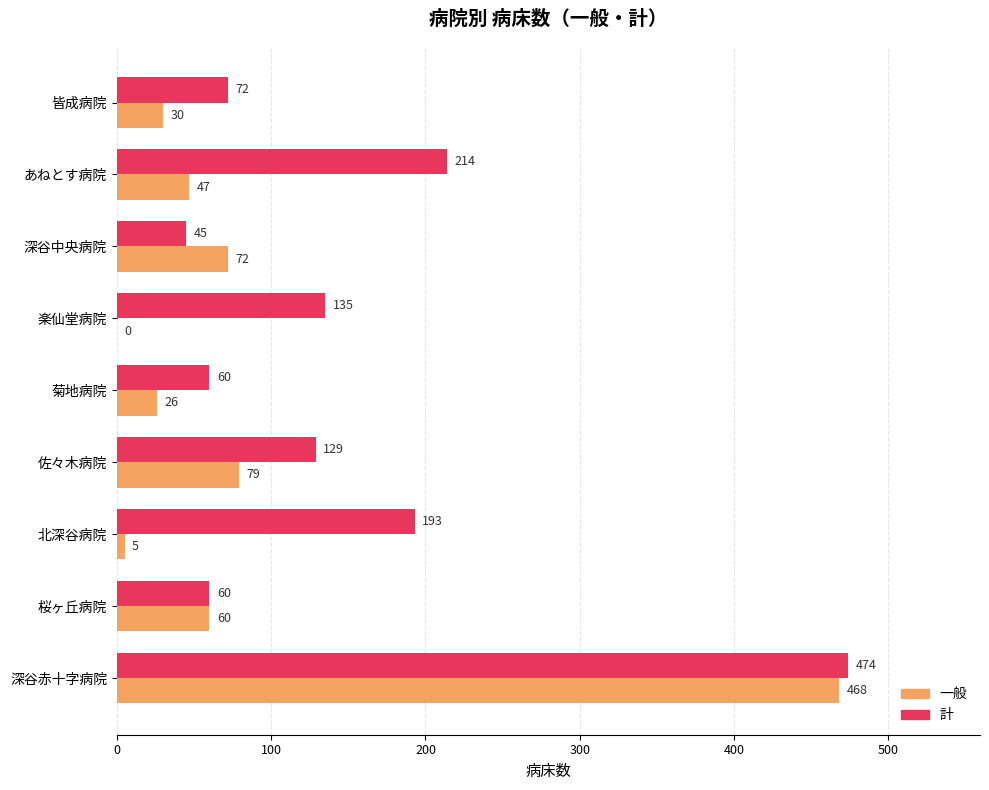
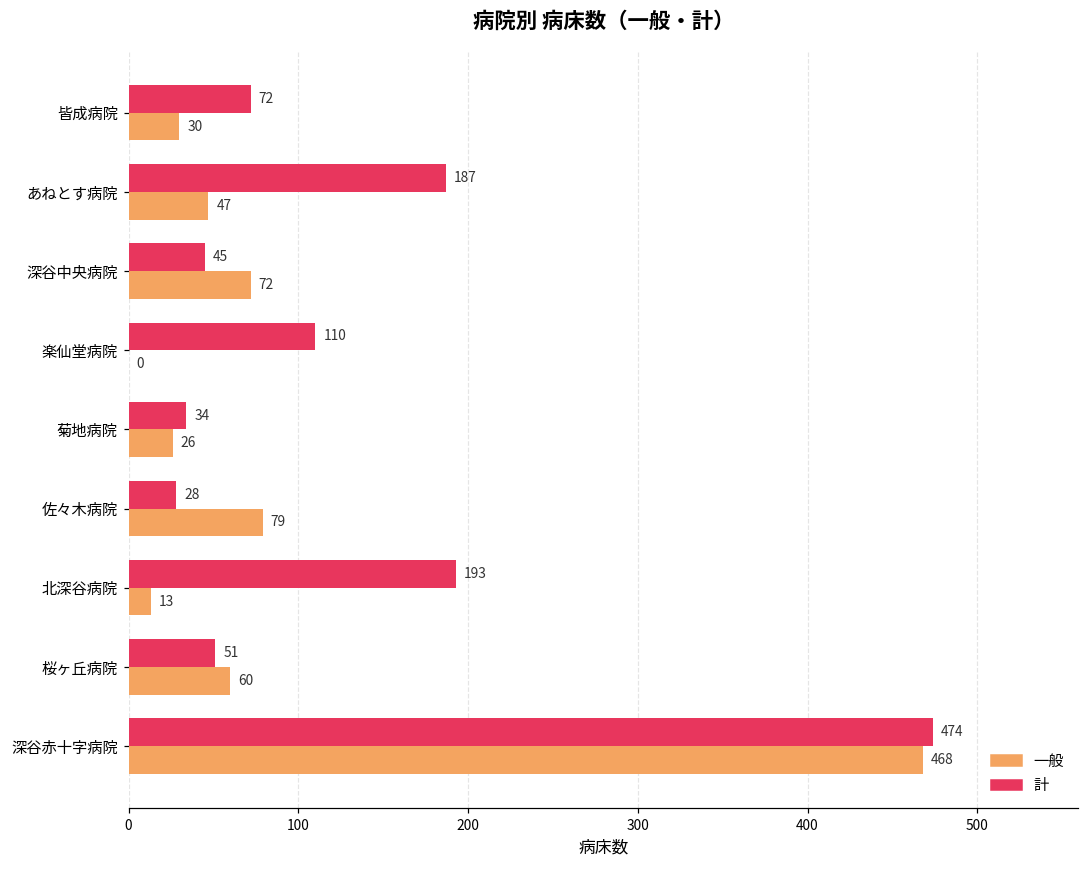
  {
    "一般": {
      "皆成病院": 30,
      "あねとす病院": 47,
      "深谷中央病院": 72,
      "楽仙堂病院": 0,
      "菊地病院": 26,
      "佐々木病院": 79,
-     "北深谷病院": 5,
+     "北深谷病院": 13,
      "桜ヶ丘病院": 60,
      "深谷赤十字病院": 468
    },
    "計": {
      "皆成病院": 72,
-     "あねとす病院": 214,
+     "あねとす病院": 187,
      "深谷中央病院": 45,
-     "楽仙堂病院": 135,
-     "菊地病院": 60,
-     "佐々木病院": 129,
+     "楽仙堂病院": 110,
+     "菊地病院": 34,
+     "佐々木病院": 28,
      "北深谷病院": 193,
-     "桜ヶ丘病院": 60,
+     "桜ヶ丘病院": 51,
      "深谷赤十字病院": 474
    }
  }
